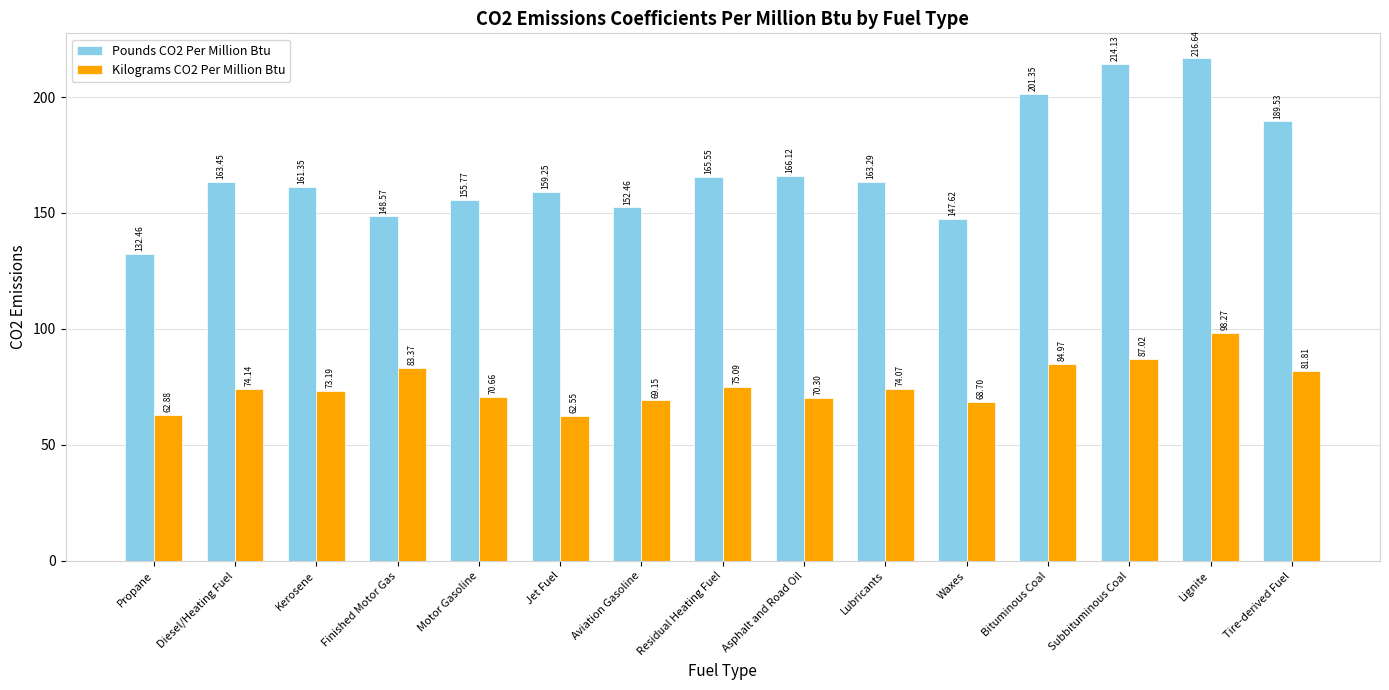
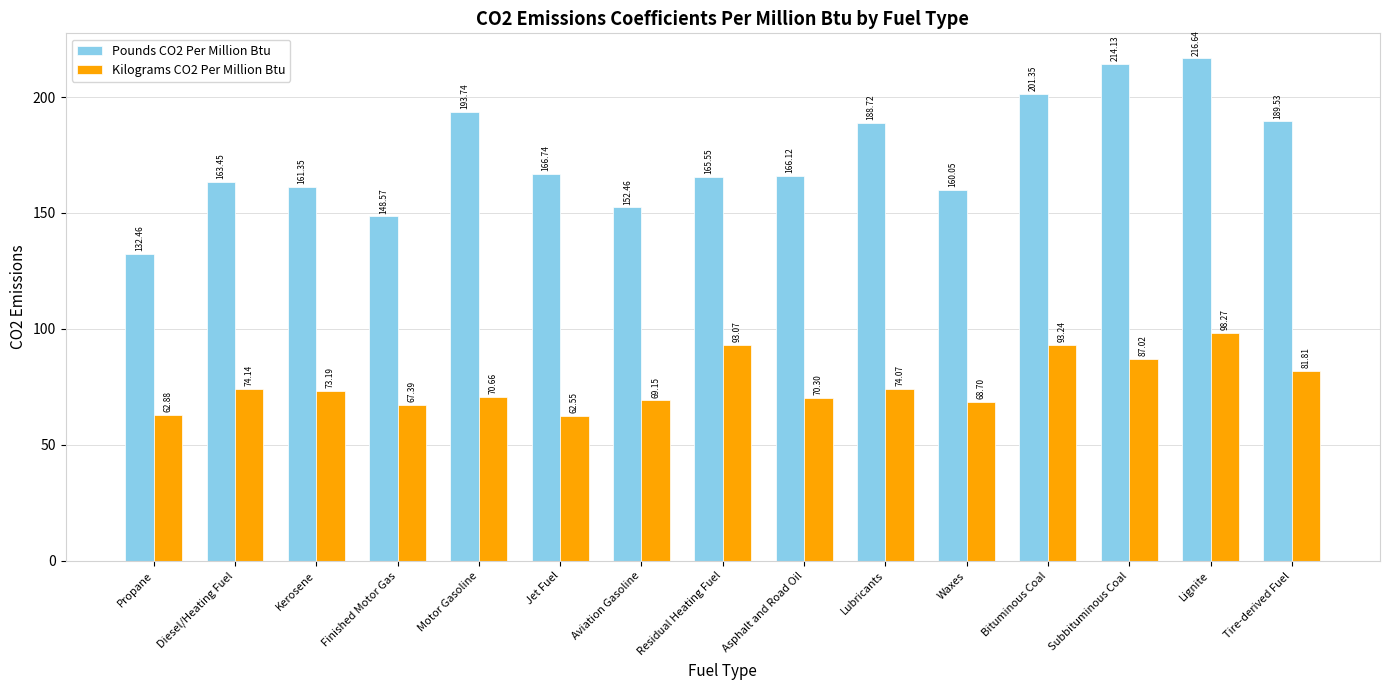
  {
    "Pounds CO2 Per Million Btu": {
      "Propane": 132.46,
      "Diesel/Heating Fuel": 163.45,
      "Kerosene": 161.35,
      "Finished Motor Gas": 148.57,
-     "Motor Gasoline": 155.77,
-     "Jet Fuel": 159.25,
+     "Motor Gasoline": 193.74,
+     "Jet Fuel": 166.74,
      "Aviation Gasoline": 152.46,
      "Residual Heating Fuel": 165.55,
      "Asphalt and Road Oil": 166.12,
-     "Lubricants": 163.29,
-     "Waxes": 147.62,
+     "Lubricants": 188.72,
+     "Waxes": 160.05,
      "Bituminous Coal": 201.35,
      "Subbituminous Coal": 214.13,
      "Lignite": 216.64,
      "Tire-derived Fuel": 189.53
    },
    "Kilograms CO2 Per Million Btu": {
      "Propane": 62.88,
      "Diesel/Heating Fuel": 74.14,
      "Kerosene": 73.19,
-     "Finished Motor Gas": 83.37,
+     "Finished Motor Gas": 67.39,
      "Motor Gasoline": 70.66,
      "Jet Fuel": 62.55,
      "Aviation Gasoline": 69.15,
-     "Residual Heating Fuel": 75.09,
+     "Residual Heating Fuel": 93.07,
      "Asphalt and Road Oil": 70.30,
      "Lubricants": 74.07,
      "Waxes": 68.70,
-     "Bituminous Coal": 84.97,
+     "Bituminous Coal": 93.24,
      "Subbituminous Coal": 87.02,
      "Lignite": 98.27,
      "Tire-derived Fuel": 81.81
    }
  }
